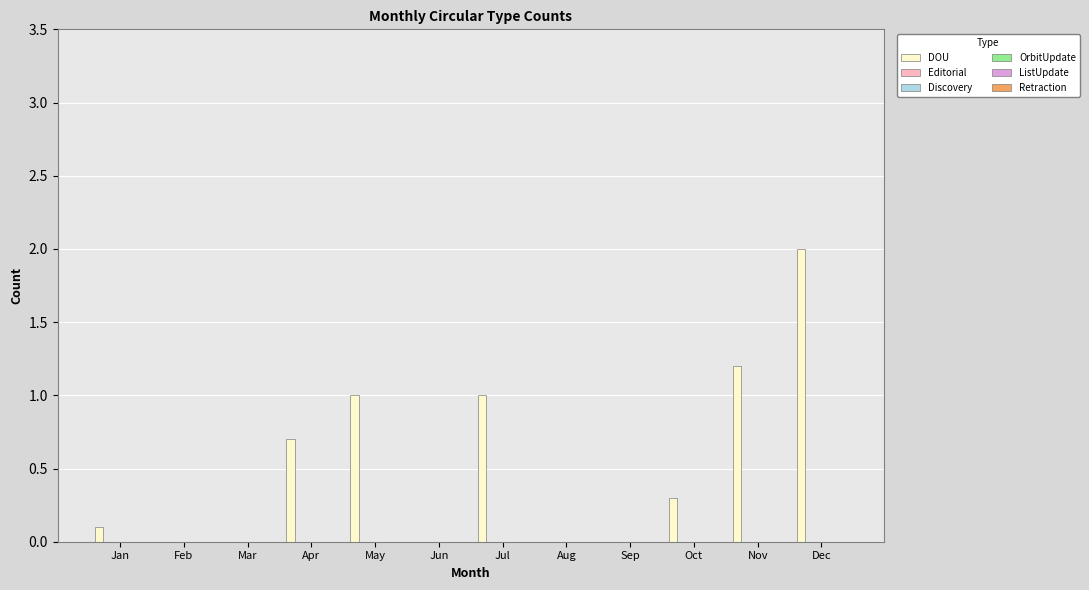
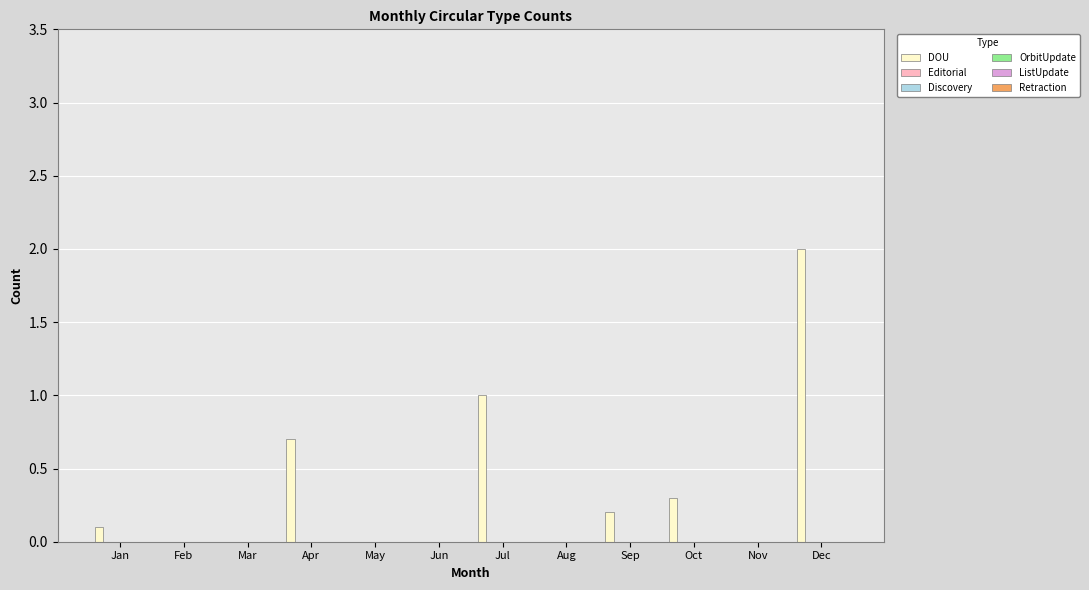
  {
    "DOU": {
      "Jan": 0.1,
      "Feb": 0.0,
      "Mar": 0.0,
      "Apr": 0.7,
-     "May": 1,
+     "May": 0,
      "Jun": 0.0,
      "Jul": 1.0,
      "Aug": 0.0,
-     "Sep": 0.0,
+     "Sep": 0.2,
      "Oct": 0.3,
-     "Nov": 1.2,
+     "Nov": 0.0,
      "Dec": 2.0
    },
    "Discovery": {
      "Jan": 0.0,
      "Feb": 0.0,
      "Mar": 0.0,
      "Apr": 0.0,
      "May": 0.0,
      "Jun": 0.0,
      "Jul": 0.0,
      "Aug": 0.0,
      "Sep": 0.0,
      "Oct": 0.0,
      "Nov": 0.0,
      "Dec": 0.0
    },
    "OrbitUpdate": {
      "Jan": 0.0,
      "Feb": 0.0,
      "Mar": 0.0,
      "Apr": 0.0,
      "May": 0.0,
      "Jun": 0.0,
      "Jul": 0.0,
      "Aug": 0.0,
      "Sep": 0.0,
      "Oct": 0.0,
      "Nov": 0.0,
      "Dec": 0.0
    },
    "Retraction": {
      "Jan": 0.0,
      "Feb": 0.0,
      "Mar": 0.0,
      "Apr": 0.0,
      "May": 0.0,
      "Jun": 0.0,
      "Jul": 0.0,
      "Aug": 0.0,
      "Sep": 0.0,
      "Oct": 0.0,
      "Nov": 0.0,
      "Dec": 0.0
    }
  }
